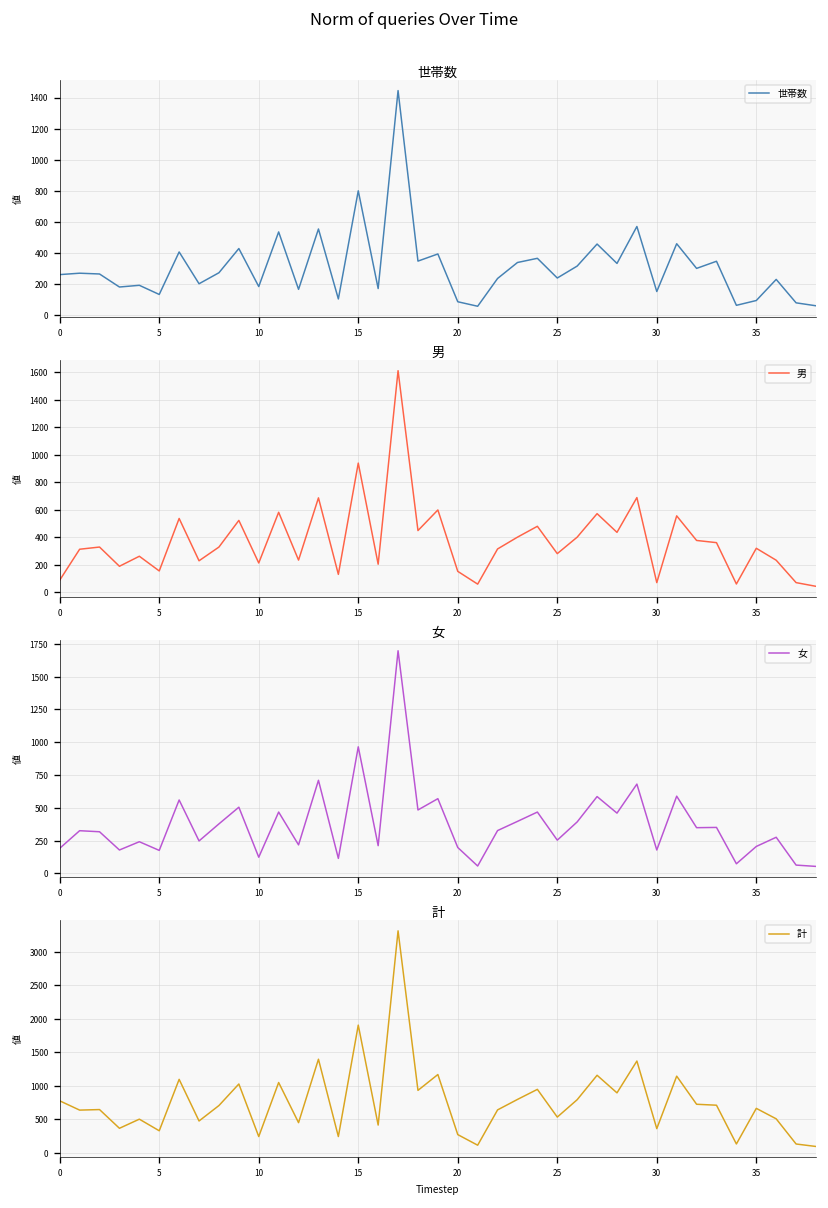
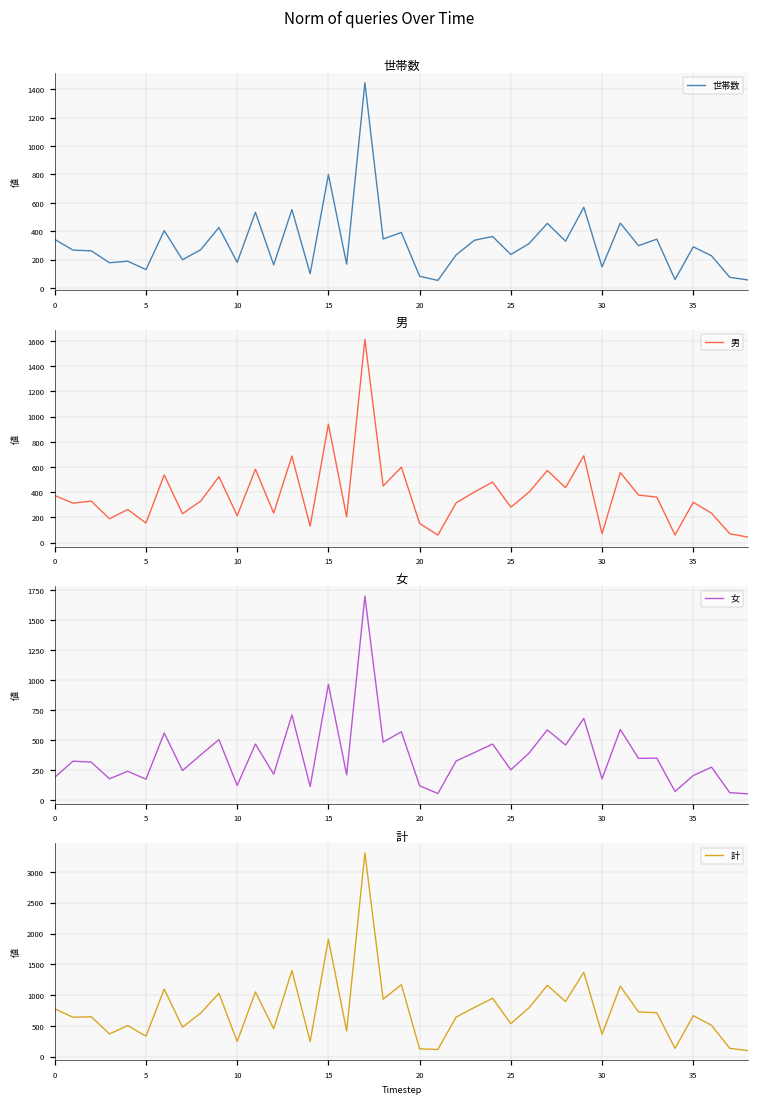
  {
    "世帯数": {
-     "0": 260,
+     "0": 340,
      "5": 130,
      "10": 180,
      "15": 800,
      "20": 80,
      "25": 240,
      "30": 150,
-     "35": 90
+     "35": 290
    },
    "男": {
-     "0": 90,
+     "0": 370,
      "5": 160,
      "10": 210,
      "15": 940,
      "20": 150,
      "25": 280,
      "30": 70,
      "35": 320
    },
    "女": {
      "0": 190,
      "5": 180,
      "10": 120,
      "15": 970,
-     "20": 200,
+     "20": 120,
      "25": 250,
      "30": 180,
      "35": 210
    },
    "計": {
      "0": 800,
      "5": 300,
      "10": 200,
      "15": 1900,
-     "20": 300,
+     "20": 100,
      "25": 500,
      "30": 400,
      "35": 700
    }
  }
